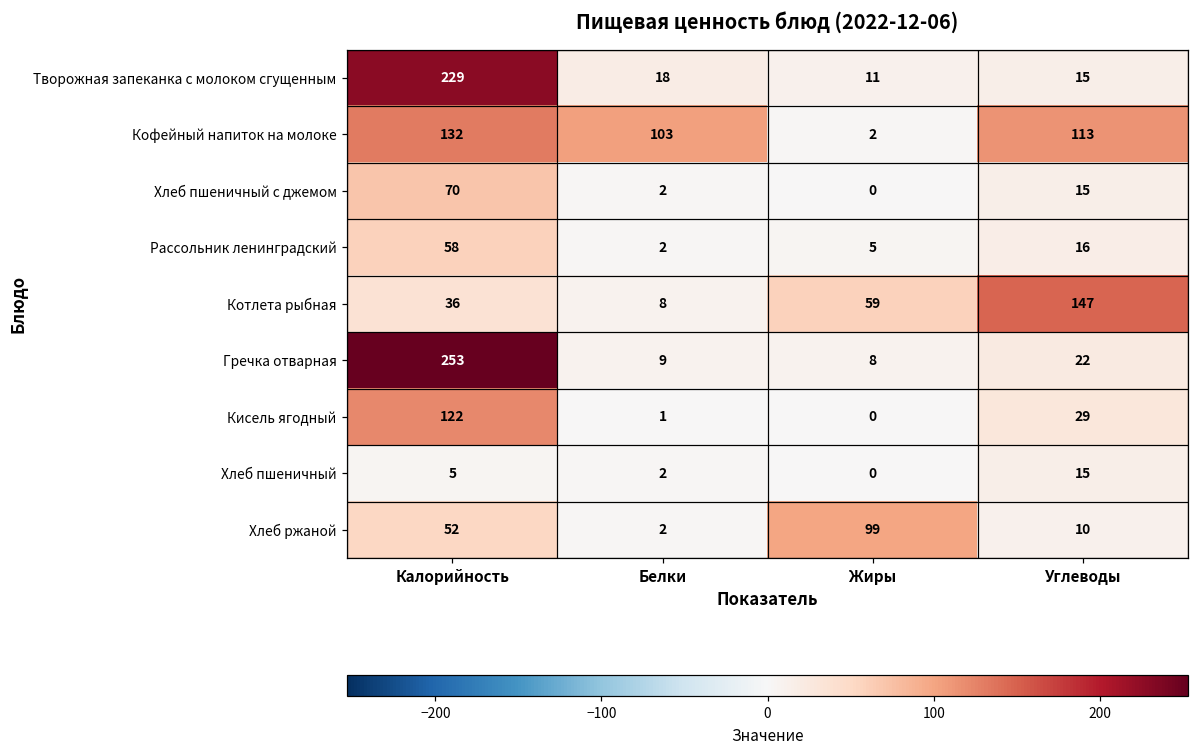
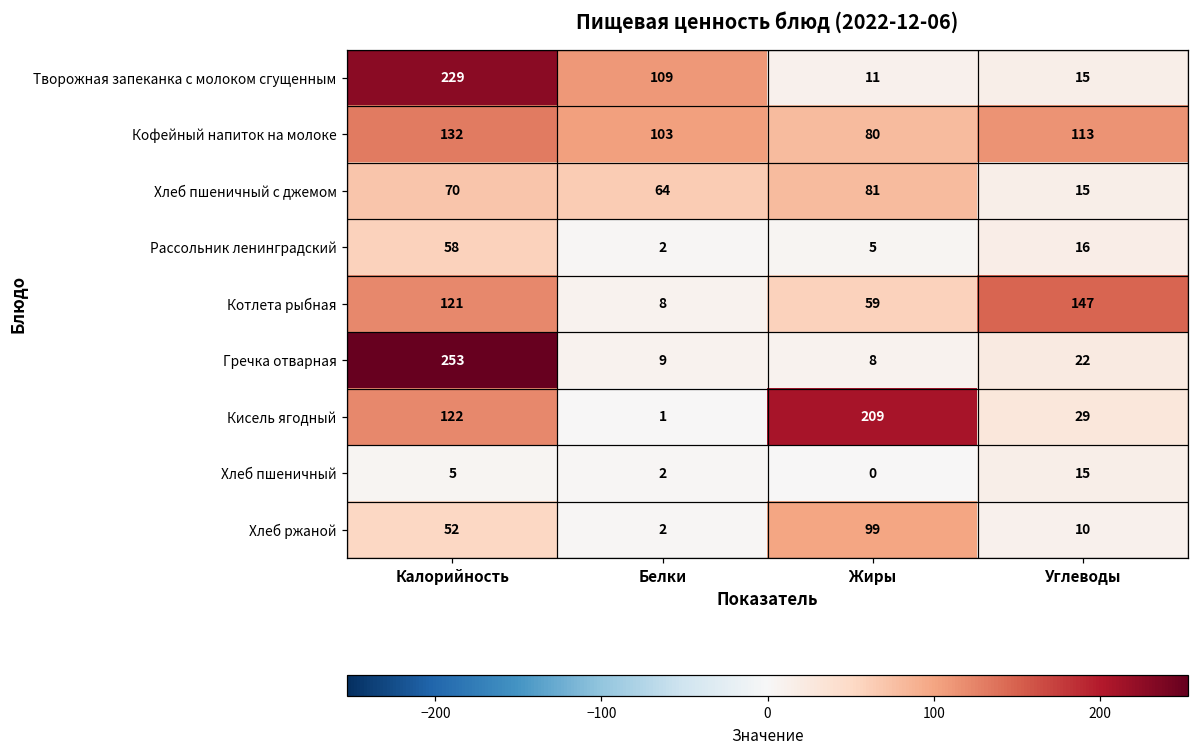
  {
    "Творожная запеканка с молоком сгущенным": {
      "Калорийность": 229,
-     "Белки": 18,
+     "Белки": 109,
      "Жиры": 11,
      "Углеводы": 15
    },
    "Кофейный напиток на молоке": {
      "Калорийность": 132,
      "Белки": 103,
-     "Жиры": 2,
+     "Жиры": 80,
      "Углеводы": 113
    },
    "Хлеб пшеничный с джемом": {
      "Калорийность": 70,
-     "Белки": 2,
-     "Жиры": 0,
+     "Белки": 64,
+     "Жиры": 81,
      "Углеводы": 15
    },
    "Рассольник ленинградский": {
      "Калорийность": 58,
      "Белки": 2,
      "Жиры": 5,
      "Углеводы": 16
    },
    "Котлета рыбная": {
-     "Калорийность": 36,
+     "Калорийность": 121,
      "Белки": 8,
      "Жиры": 59,
      "Углеводы": 147
    },
    "Гречка отварная": {
      "Калорийность": 253,
      "Белки": 9,
      "Жиры": 8,
      "Углеводы": 22
    },
    "Кисель ягодный": {
      "Калорийность": 122,
      "Белки": 1,
-     "Жиры": 0,
+     "Жиры": 209,
      "Углеводы": 29
    },
    "Хлеб пшеничный": {
      "Калорийность": 5,
      "Белки": 2,
      "Жиры": 0,
      "Углеводы": 15
    },
    "Хлеб ржаной": {
      "Калорийность": 52,
      "Белки": 2,
      "Жиры": 99,
      "Углеводы": 10
    }
  }
